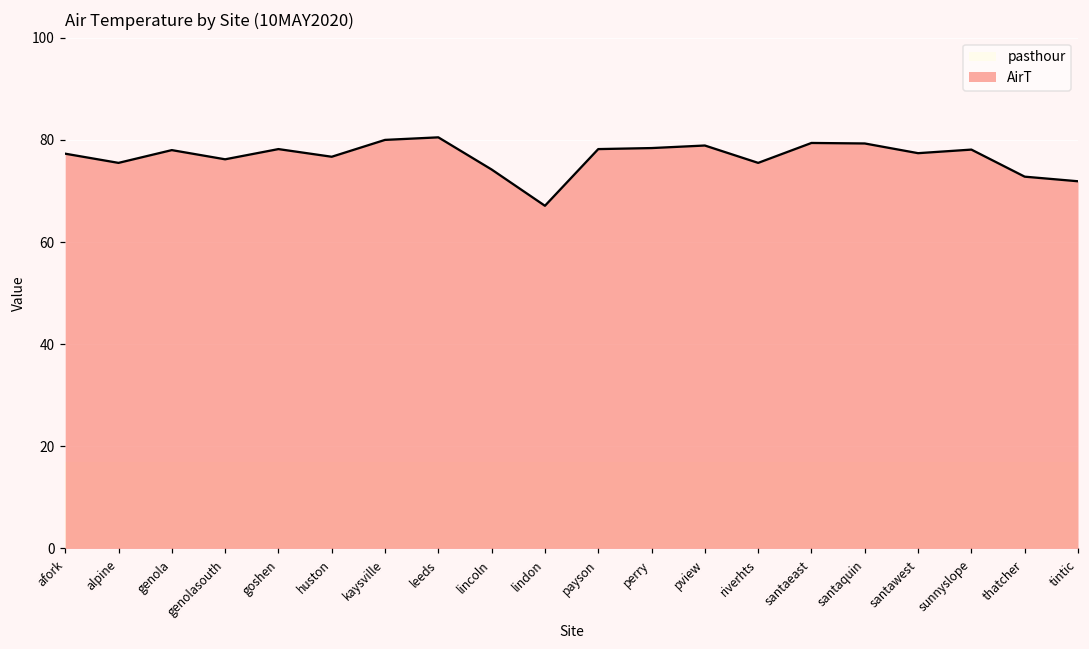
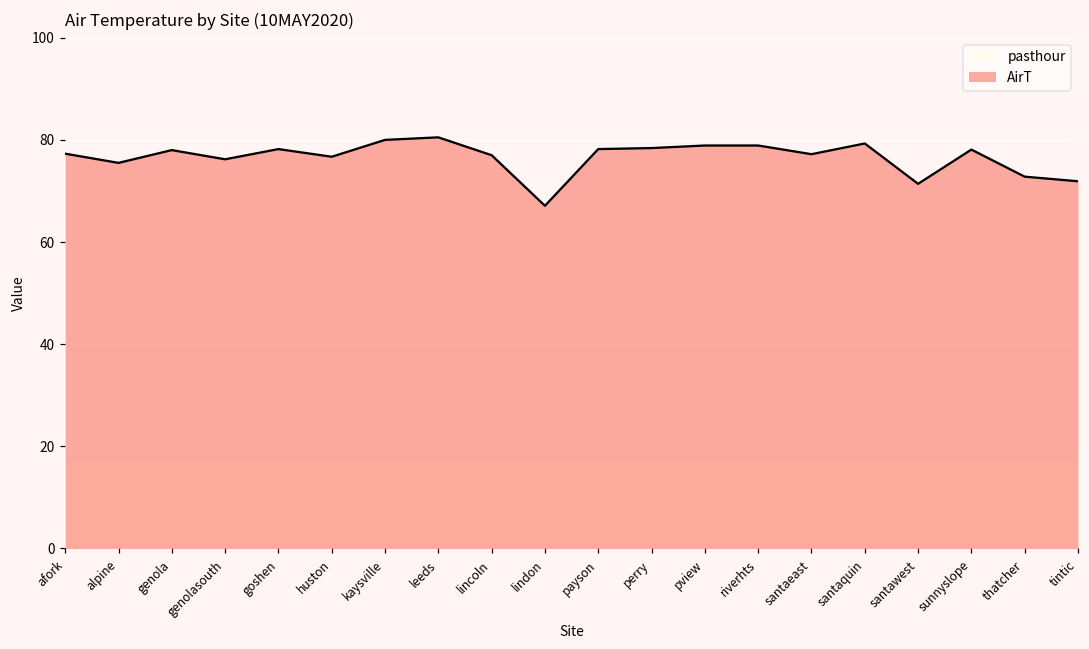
  {
    "pasthour": {
      "afork": 17,
      "alpine": 17,
      "genola": 17,
      "genolasouth": 17,
      "goshen": 17,
      "huston": 17,
      "kaysville": 17,
      "leeds": 17,
      "lincoln": 17,
      "lindon": 17,
      "payson": 17,
      "perry": 17,
      "pview": 17,
      "riverhts": 17,
      "santaeast": 17,
      "santaquin": 17,
      "santawest": 17,
      "sunnyslope": 17,
      "thatcher": 17,
      "tintic": 17
    },
    "AirT": {
      "afork": 77,
      "alpine": 76,
      "genola": 78,
      "genolasouth": 76,
      "goshen": 78,
      "huston": 77,
      "kaysville": 80,
      "leeds": 81,
-     "lincoln": 74,
+     "lincoln": 77,
      "lindon": 67,
      "payson": 78,
      "perry": 78,
      "pview": 79,
-     "riverhts": 76,
-     "santaeast": 79,
+     "riverhts": 79,
+     "santaeast": 77,
      "santaquin": 79,
-     "santawest": 77,
+     "santawest": 71,
      "sunnyslope": 78,
      "thatcher": 73,
      "tintic": 72
    }
  }
